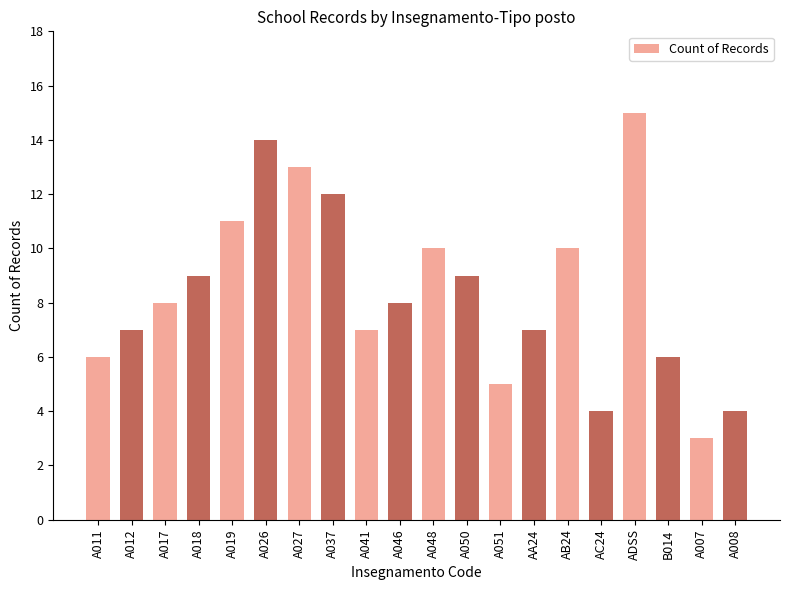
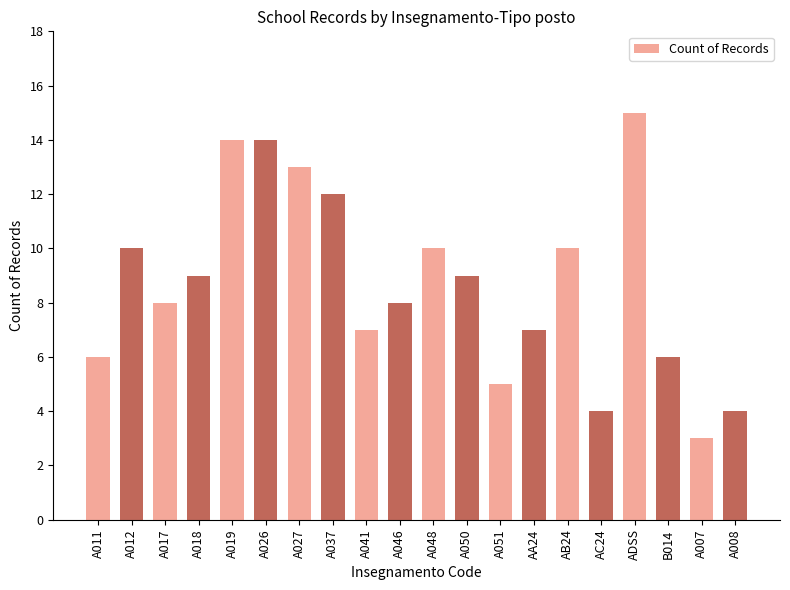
  {
    "A011": 6,
-   "A012": 7,
+   "A012": 10,
    "A017": 8,
    "A018": 9,
-   "A019": 11,
+   "A019": 14,
    "A026": 14,
    "A027": 13,
    "A037": 12,
    "A041": 7,
    "A046": 8,
    "A048": 10,
    "A050": 9,
    "A051": 5,
    "AA24": 7,
    "AB24": 10,
    "AC24": 4,
    "ADSS": 15,
    "B014": 6,
    "A007": 3,
    "A008": 4
  }
